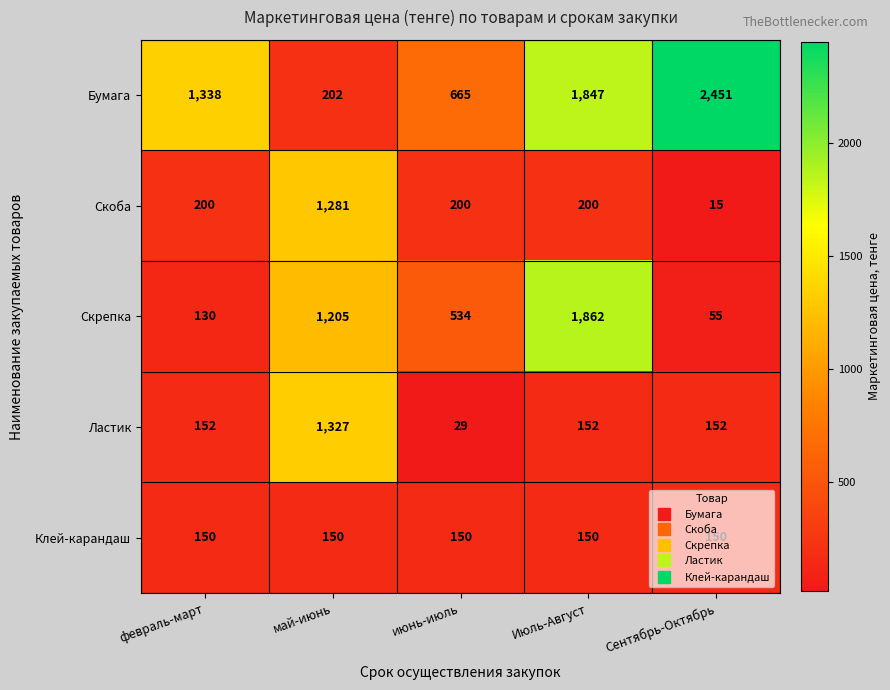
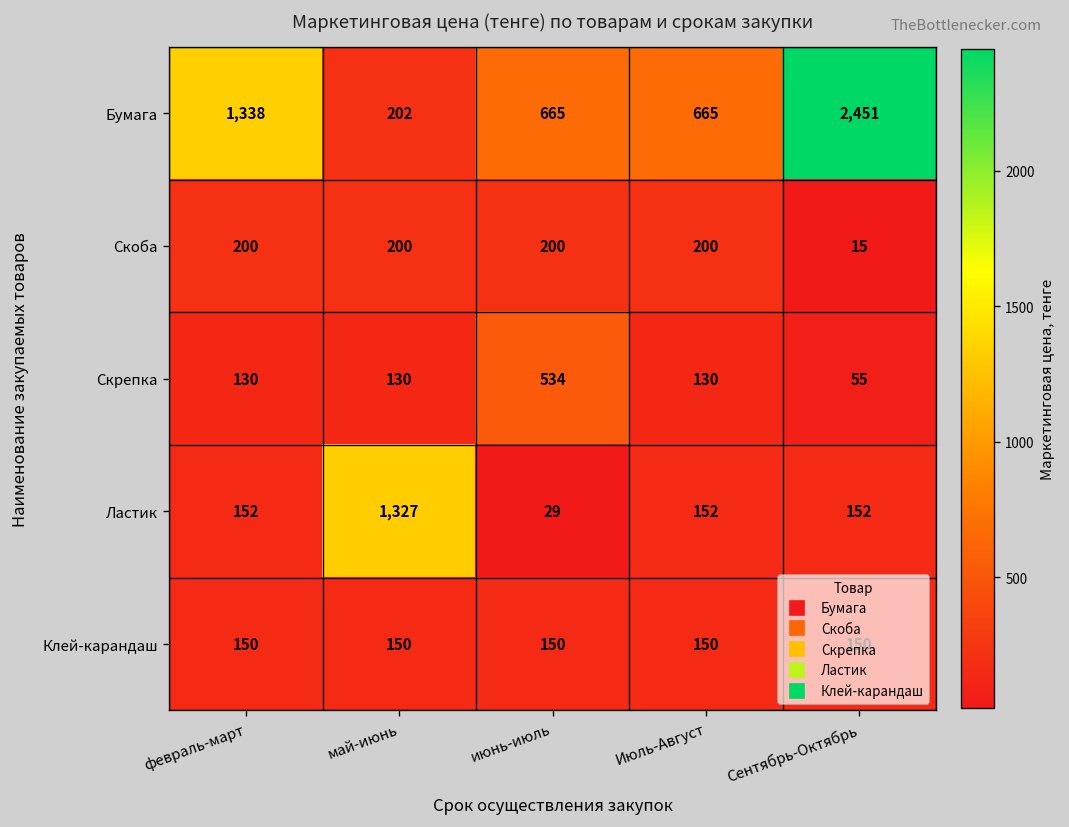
  {
    "Бумага": {
      "февраль-март": "1,338",
      "май-июнь": "202",
      "июнь-июль": "665",
-     "Июль-Август": "1,847",
+     "Июль-Август": "665",
      "Сентябрь-Октябрь": "2,451"
    },
    "Скоба": {
      "февраль-март": "200",
-     "май-июнь": "1,281",
+     "май-июнь": "200",
      "июнь-июль": "200",
      "Июль-Август": "200",
      "Сентябрь-Октябрь": "15"
    },
    "Скрепка": {
      "февраль-март": "130",
-     "май-июнь": "1,205",
+     "май-июнь": "130",
      "июнь-июль": "534",
-     "Июль-Август": "1,862",
+     "Июль-Август": "130",
      "Сентябрь-Октябрь": "55"
    },
    "Ластик": {
      "февраль-март": "152",
      "май-июнь": "1,327",
      "июнь-июль": "29",
      "Июль-Август": "152",
      "Сентябрь-Октябрь": "152"
    },
    "Клей-карандаш": {
      "февраль-март": "150",
      "май-июнь": "150",
      "июнь-июль": "150",
      "Июль-Август": "150"
    }
  }
